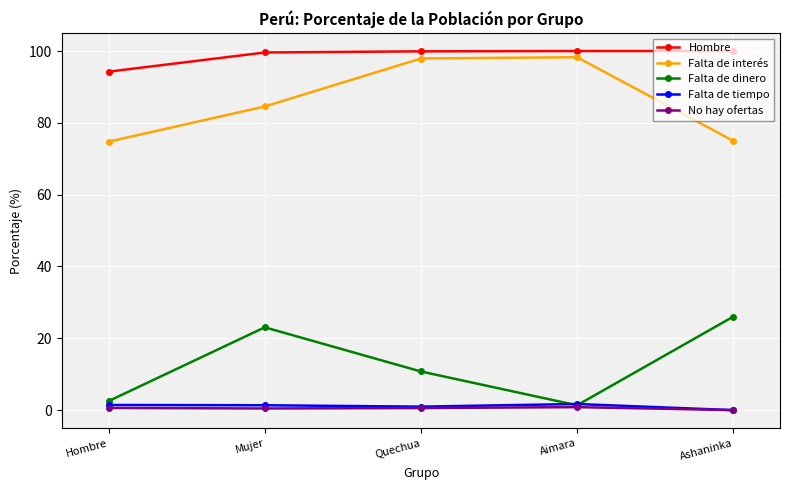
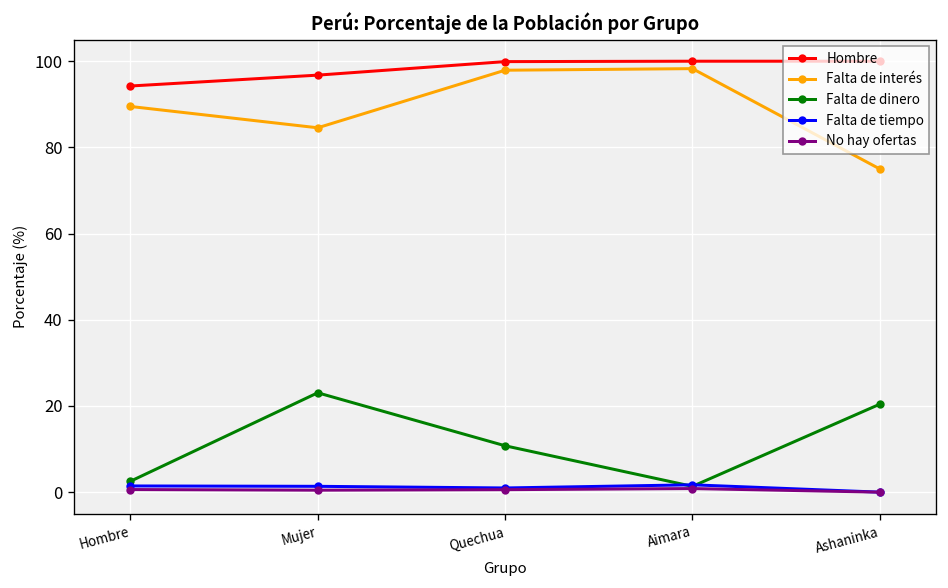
  {
    "Hombre": {
      "Hombre": 94,
-     "Mujer": 100,
+     "Mujer": 97,
      "Quechua": 100,
      "Aimara": 100
    },
    "Falta de interés": {
-     "Hombre": 75,
+     "Hombre": 89,
      "Mujer": 85,
      "Quechua": 98,
      "Aimara": 98,
      "Ashaninka": 75
    },
    "Falta de dinero": {
      "Hombre": 3,
      "Mujer": 23,
      "Quechua": 11,
-     "Ashaninka": 26
+     "Ashaninka": 20
    },
    "Falta de tiempo": {
      "Hombre": 1,
      "Mujer": 1
    },
    "No hay ofertas": {
      "Hombre": 1,
      "Mujer": 0
    }
  }
